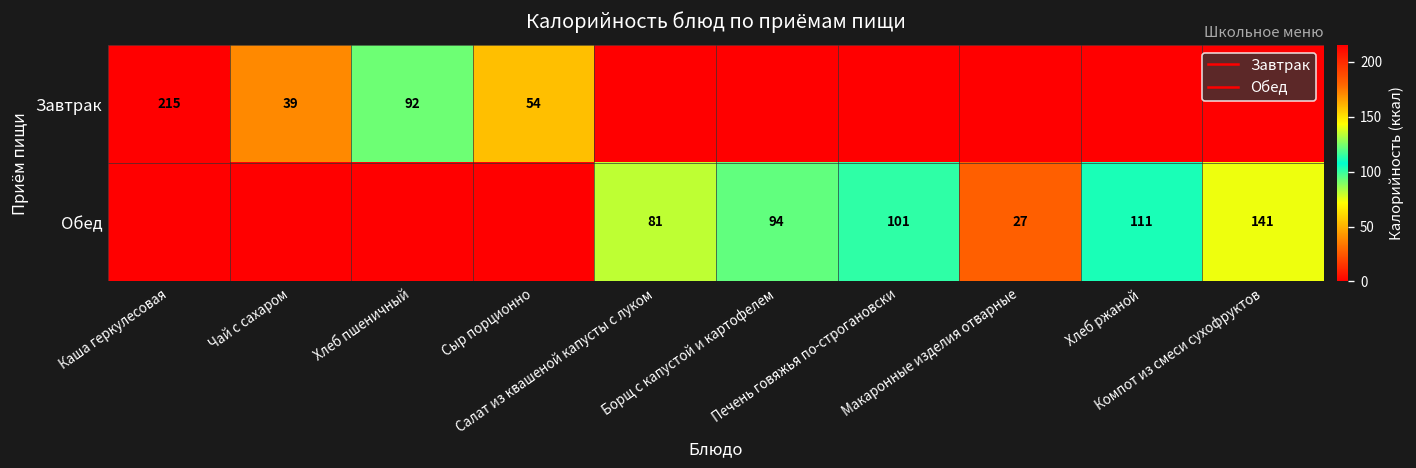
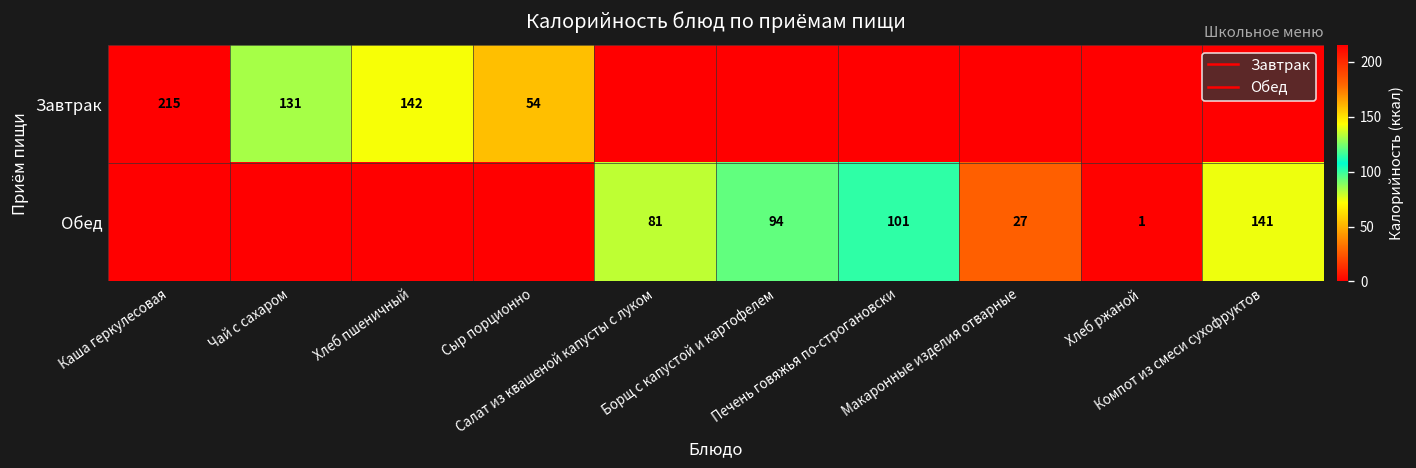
  {
    "Завтрак": {
      "Каша геркулесовая": 215,
-     "Чай с сахаром": 39,
-     "Хлеб пшеничный": 92,
+     "Чай с сахаром": 131,
+     "Хлеб пшеничный": 142,
      "Сыр порционно": 54
    },
    "Обед": {
      "Салат из квашеной капусты с луком": 81,
      "Борщ с капустой и картофелем": 94,
      "Печень говяжья по-строгановски": 101,
      "Макаронные изделия отварные": 27,
-     "Хлеб ржаной": 111,
+     "Хлеб ржаной": 1,
      "Компот из смеси сухофруктов": 141
    }
  }
